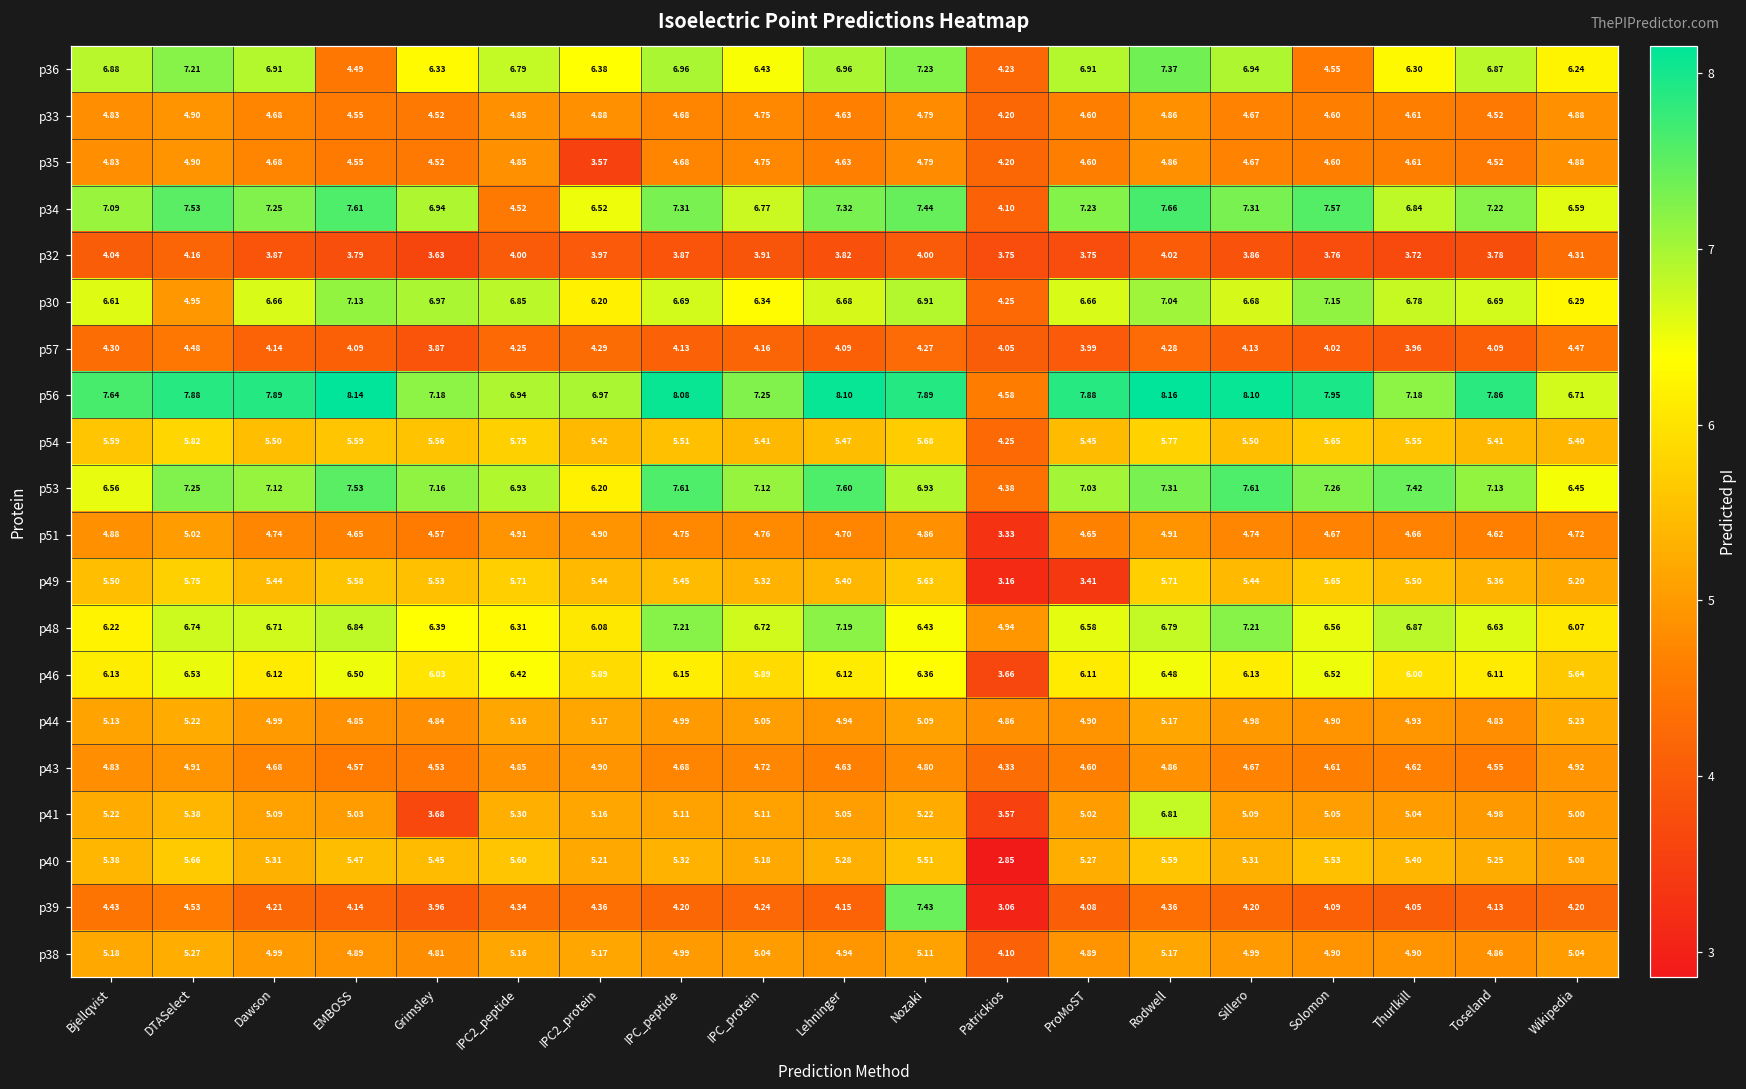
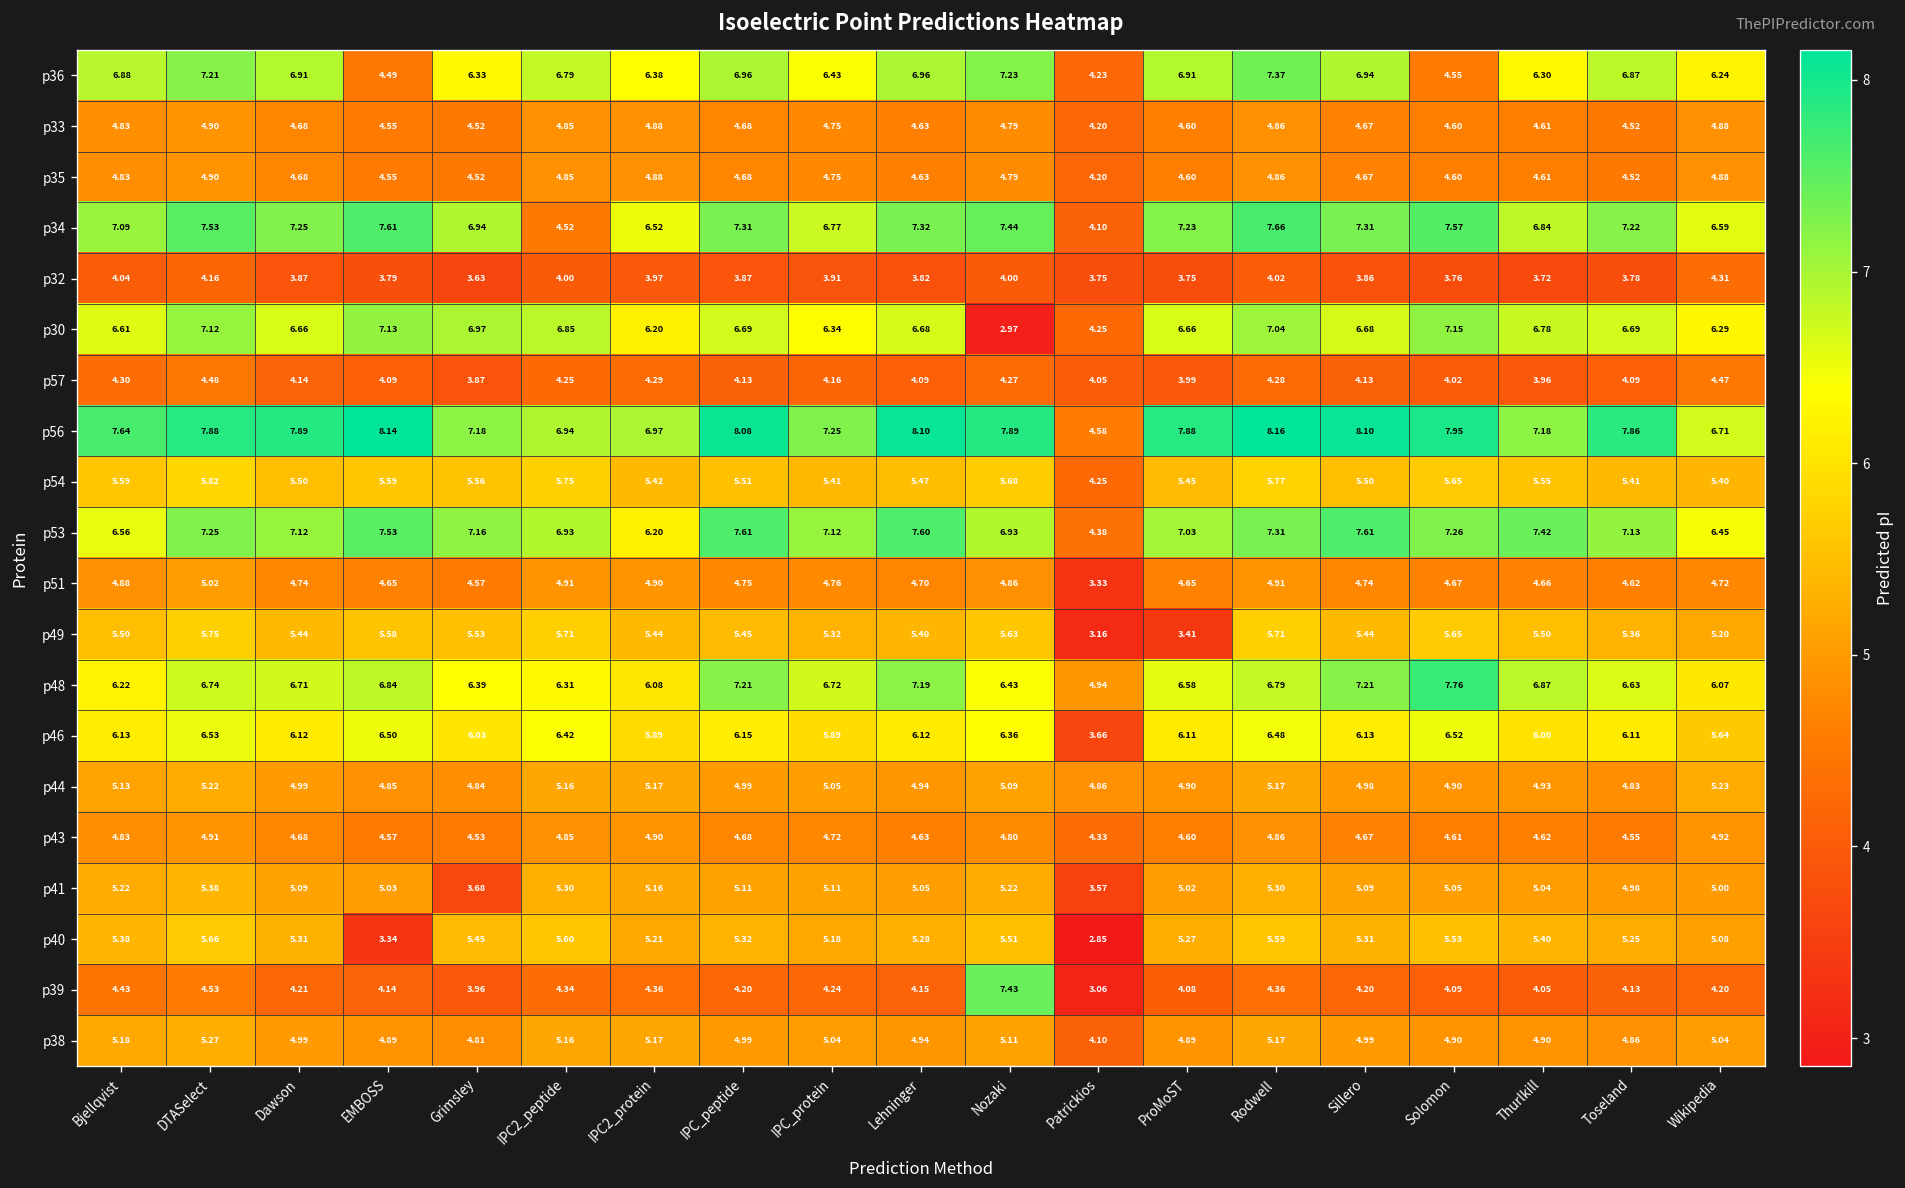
  {
    "p35": {
      "Bjellqvist": 4.83,
      "DTASelect": 4.90,
      "Dawson": 4.68,
      "EMBOSS": 4.55,
      "Grimsley": 4.52,
      "IPC2_peptide": 4.85,
-     "IPC2_protein": 3.57,
+     "IPC2_protein": 4.88,
      "IPC_peptide": 4.68,
      "IPC_protein": 4.75,
      "Lehninger": 4.63,
      "Nozaki": 4.79,
      "Patrickios": 4.20,
      "ProMoST": 4.60,
      "Rodwell": 4.86,
      "Sillero": 4.67,
      "Solomon": 4.60,
      "Thurlkill": 4.61,
      "Toseland": 4.52,
      "Wikipedia": 4.88
    },
    "p30": {
      "Bjellqvist": 6.61,
-     "DTASelect": 4.95,
+     "DTASelect": 7.12,
      "Dawson": 6.66,
      "EMBOSS": 7.13,
      "Grimsley": 6.97,
      "IPC2_peptide": 6.85,
      "IPC2_protein": 6.20,
      "IPC_peptide": 6.69,
      "IPC_protein": 6.34,
      "Lehninger": 6.68,
-     "Nozaki": 6.91,
+     "Nozaki": 2.97,
      "Patrickios": 4.25,
      "ProMoST": 6.66,
      "Rodwell": 7.04,
      "Sillero": 6.68,
      "Solomon": 7.15,
      "Thurlkill": 6.78,
      "Toseland": 6.69,
      "Wikipedia": 6.29
    },
    "p48": {
      "Bjellqvist": 6.22,
      "DTASelect": 6.74,
      "Dawson": 6.71,
      "EMBOSS": 6.84,
      "Grimsley": 6.39,
      "IPC2_peptide": 6.31,
      "IPC2_protein": 6.08,
      "IPC_peptide": 7.21,
      "IPC_protein": 6.72,
      "Lehninger": 7.19,
      "Nozaki": 6.43,
      "Patrickios": 4.94,
      "ProMoST": 6.58,
      "Rodwell": 6.79,
      "Sillero": 7.21,
-     "Solomon": 6.56,
+     "Solomon": 7.76,
      "Thurlkill": 6.87,
      "Toseland": 6.63,
      "Wikipedia": 6.07
    },
    "p41": {
      "Bjellqvist": 5.22,
      "DTASelect": 5.38,
      "Dawson": 5.09,
      "EMBOSS": 5.03,
      "Grimsley": 3.68,
      "IPC2_peptide": 5.30,
      "IPC2_protein": 5.16,
      "IPC_peptide": 5.11,
      "IPC_protein": 5.11,
      "Lehninger": 5.05,
      "Nozaki": 5.22,
      "Patrickios": 3.57,
      "ProMoST": 5.02,
-     "Rodwell": 6.81,
+     "Rodwell": 5.30,
      "Sillero": 5.09,
      "Solomon": 5.05,
      "Thurlkill": 5.04,
      "Toseland": 4.98,
      "Wikipedia": 5.00
    },
    "p40": {
      "Bjellqvist": 5.38,
      "DTASelect": 5.66,
      "Dawson": 5.31,
-     "EMBOSS": 5.47,
+     "EMBOSS": 3.34,
      "Grimsley": 5.45,
      "IPC2_peptide": 5.60,
      "IPC2_protein": 5.21,
      "IPC_peptide": 5.32,
      "IPC_protein": 5.18,
      "Lehninger": 5.28,
      "Nozaki": 5.51,
      "Patrickios": 2.85,
      "ProMoST": 5.27,
      "Rodwell": 5.59,
      "Sillero": 5.31,
      "Solomon": 5.53,
      "Thurlkill": 5.40,
      "Toseland": 5.25,
      "Wikipedia": 5.08
    }
  }
